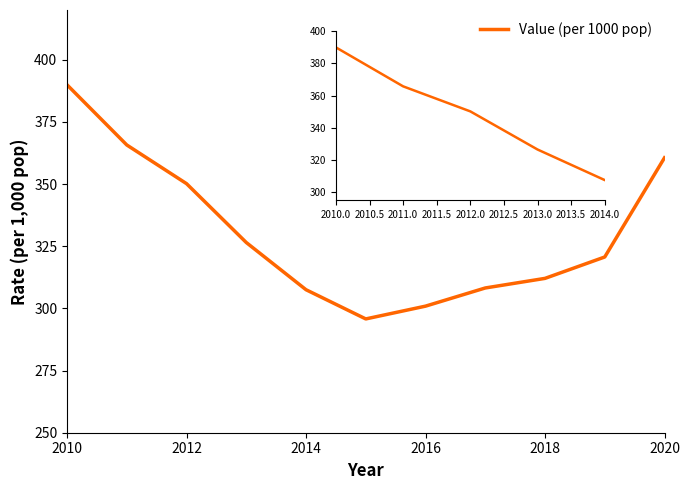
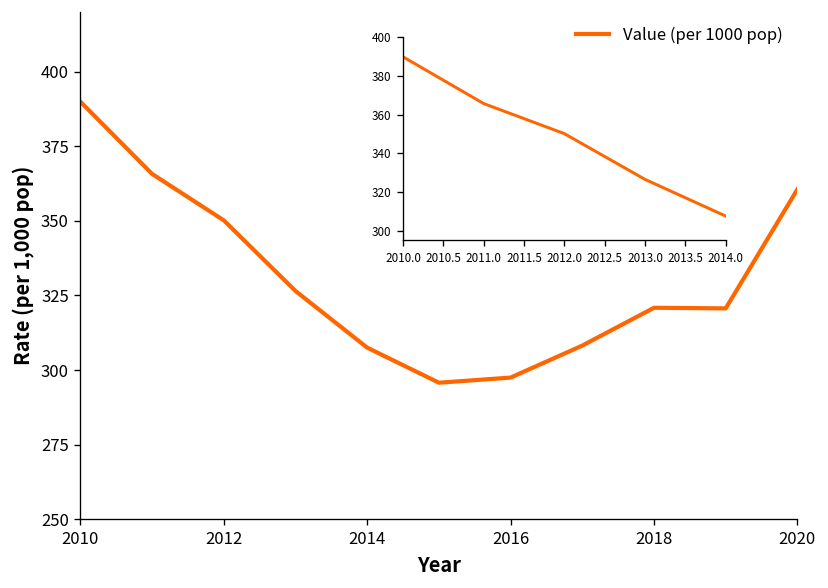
  {
    "2010": 390,
    "2012": 350,
    "2014": 308,
-   "2016": 301,
-   "2018": 312,
+   "2016": 297,
+   "2018": 321,
    "2020": 361
  }
